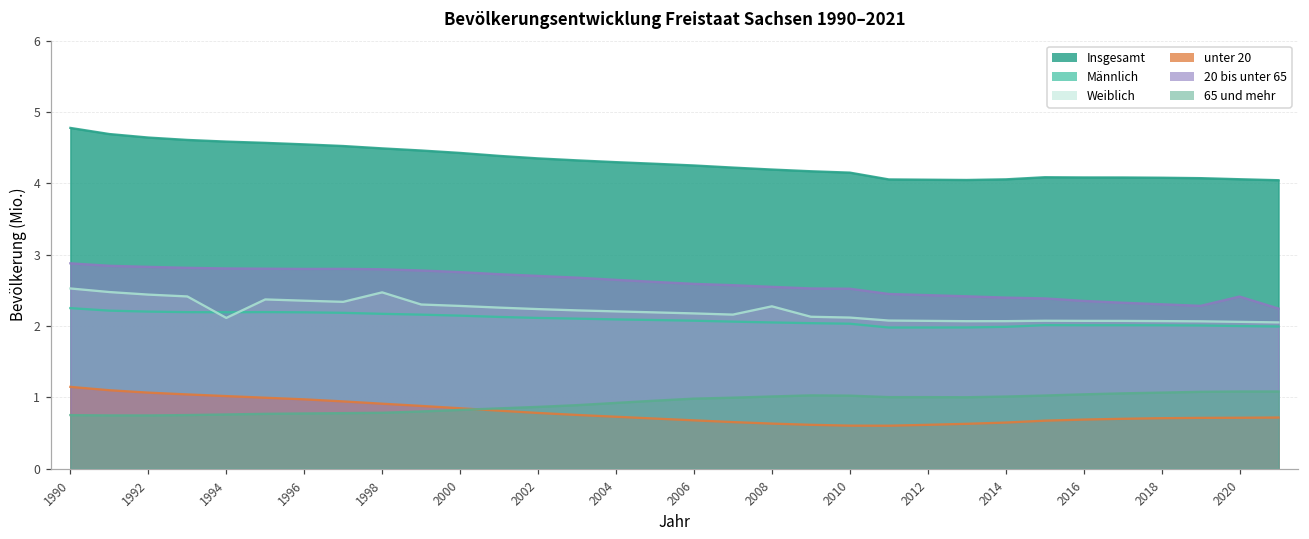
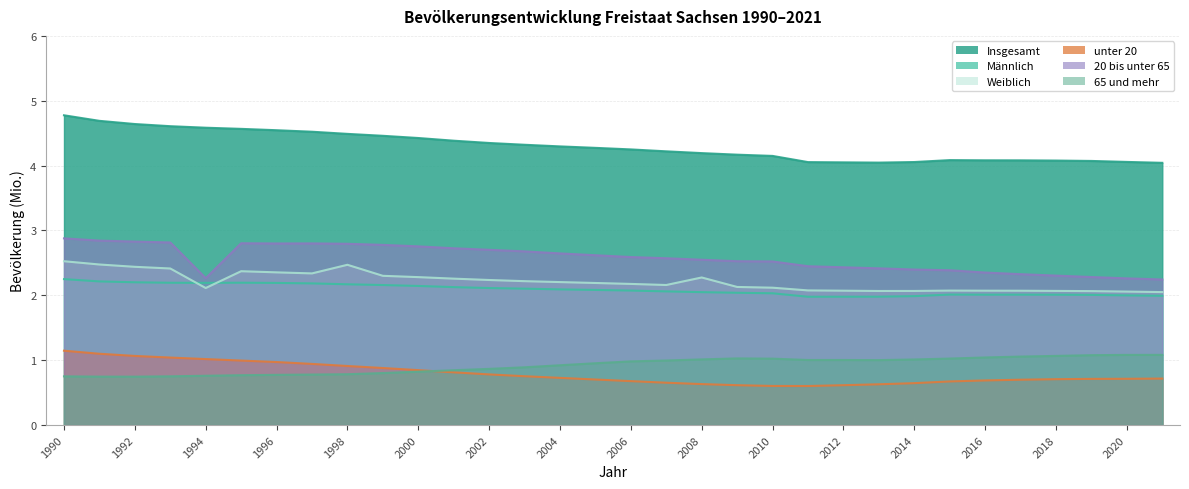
  {
    "Weiblich": {
      "1990": 2.5,
      "1992": 2.4,
      "1994": 2.1,
      "1996": 2.4,
      "1998": 2.5,
      "2000": 2.3,
      "2002": 2.2,
      "2004": 2.2,
      "2006": 2.2,
      "2008": 2.3,
      "2010": 2.1,
      "2012": 2.1,
      "2014": 2.1,
      "2016": 2.1,
      "2018": 2.1,
      "2020": 2.1
    },
    "unter 20": {
      "1990": 1.1,
      "1992": 1.1,
      "1994": 1.0,
      "1996": 1.0,
      "1998": 0.9,
      "2002": 0.8,
      "2004": 0.7,
      "2006": 0.7,
      "2008": 0.6,
      "2010": 0.6,
      "2012": 0.6,
      "2014": 0.6,
      "2016": 0.7,
      "2018": 0.7,
      "2020": 0.7
    },
    "20 bis unter 65": {
      "1990": 2.9,
      "1992": 2.8,
-     "1994": 2.8,
+     "1994": 2.3,
      "1996": 2.8,
      "1998": 2.8,
      "2000": 2.8,
      "2002": 2.7,
      "2004": 2.6,
      "2006": 2.6,
      "2008": 2.5,
      "2010": 2.5,
      "2012": 2.4,
      "2014": 2.4,
      "2016": 2.4,
      "2018": 2.3,
-     "2020": 2.4
+     "2020": 2.3
    }
  }
